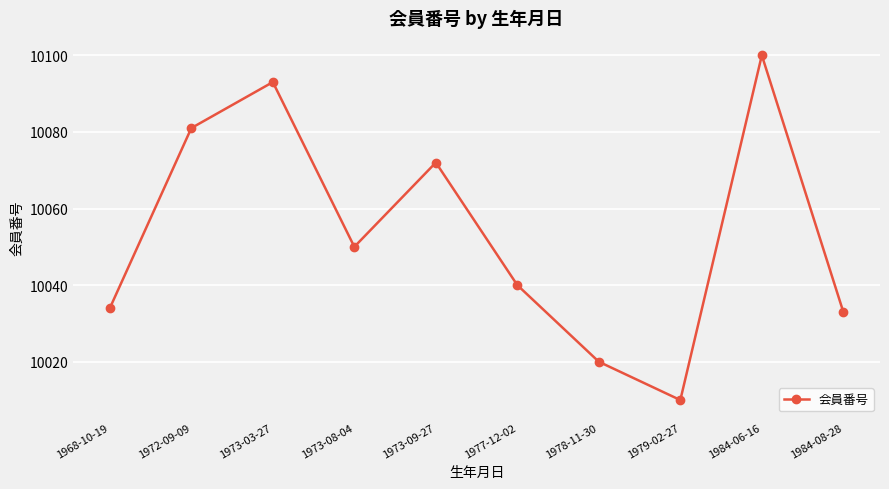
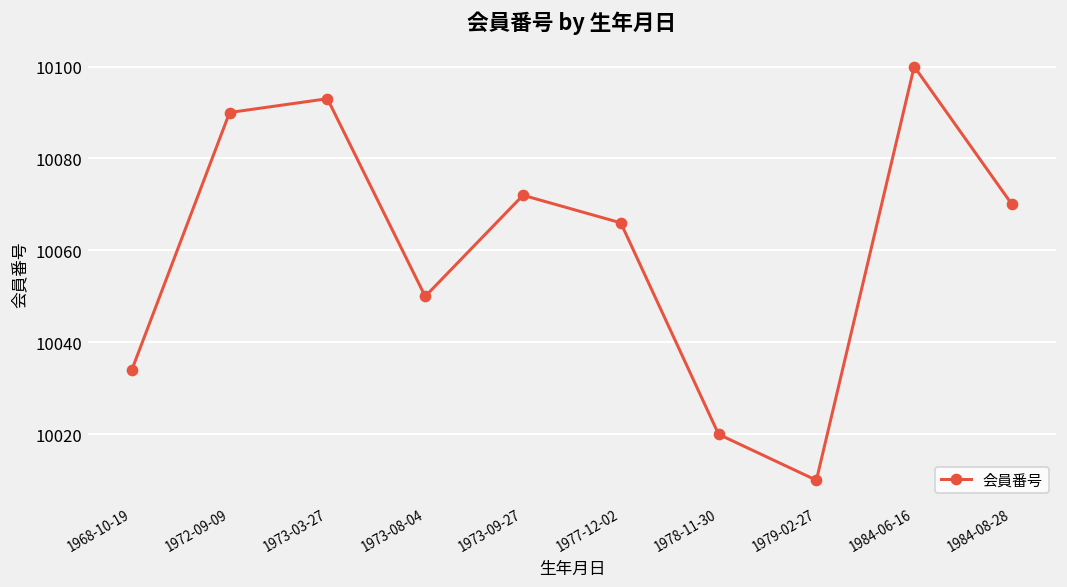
  {
    "1968-10-19": 10034,
-   "1972-09-09": 10081,
+   "1972-09-09": 10090,
    "1973-03-27": 10093,
    "1973-08-04": 10050,
    "1973-09-27": 10072,
-   "1977-12-02": 10040,
+   "1977-12-02": 10066,
    "1978-11-30": 10020,
    "1979-02-27": 10010,
    "1984-06-16": 10100,
-   "1984-08-28": 10033
+   "1984-08-28": 10070
  }
